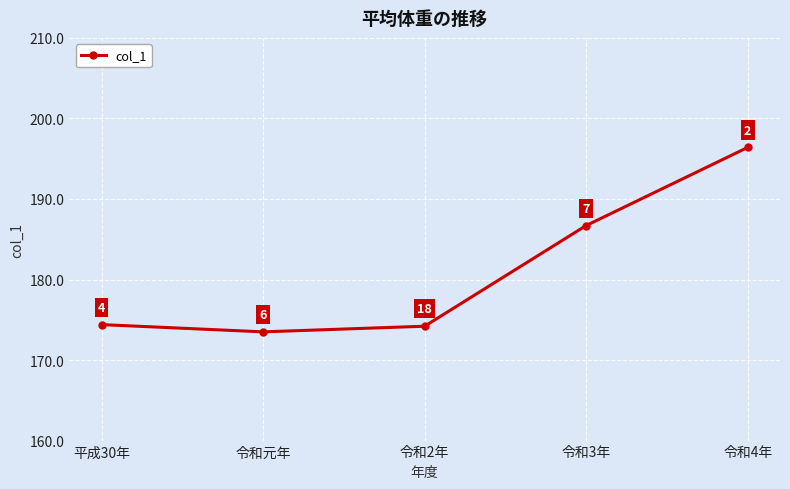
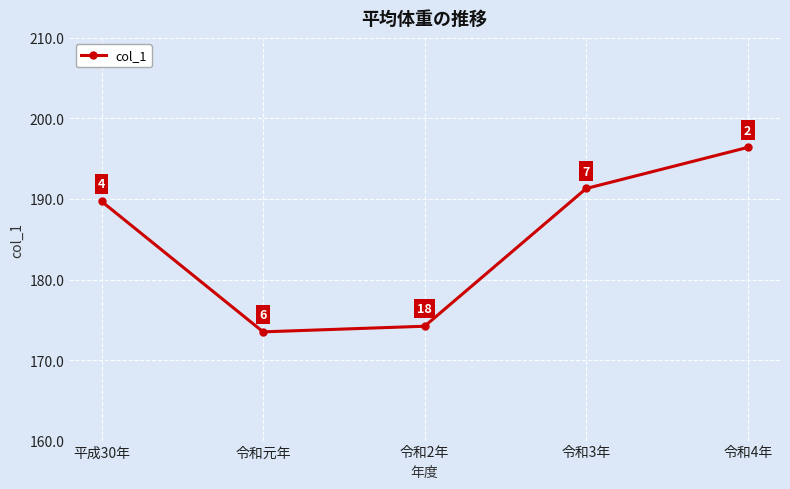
  {
-   "平成30年": 174,
-   "令和3年": 187
+   "平成30年": 190,
+   "令和3年": 191
  }
